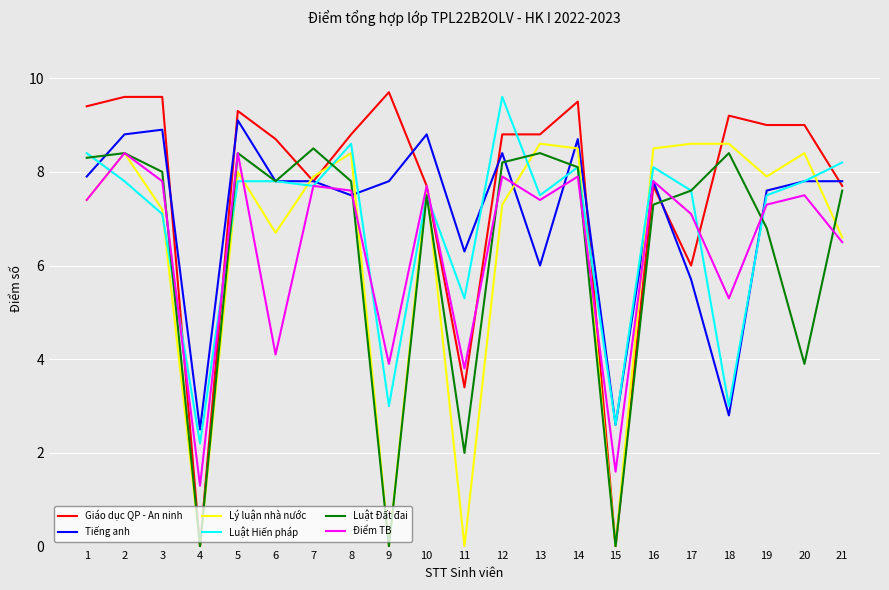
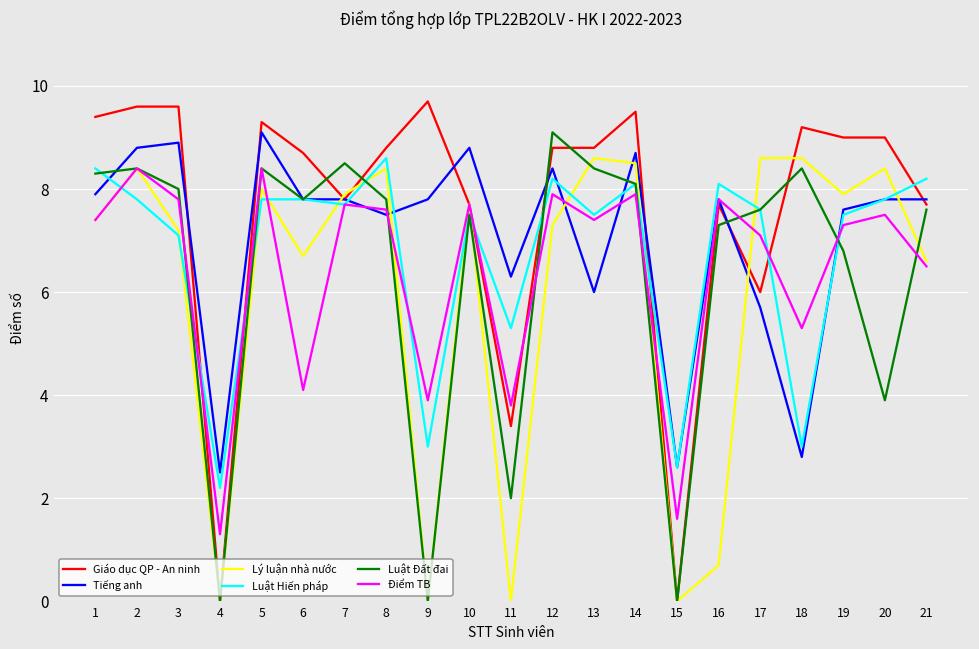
  {
    "Giáo dục QP - An ninh": {
      "1": 9.4,
      "2": 9.6,
      "3": 9.6,
      "5": 9.3,
      "6": 8.7,
      "8": 8.8,
      "9": 9.7,
      "11": 3.4,
      "12": 8.8,
      "13": 8.8,
      "14": 9.5,
      "16": 7.7,
      "17": 6.0,
      "18": 9.2,
      "19": 9.0,
      "20": 9.0,
      "21": 7.7
    },
    "Tiếng anh": {
      "1": 7.9,
      "2": 8.8,
      "3": 8.9,
      "4": 2.5,
      "5": 9.1,
      "8": 7.5,
      "9": 7.8,
      "10": 8.8,
      "11": 6.3,
      "12": 8.4,
      "13": 6.0,
      "14": 8.7,
      "17": 5.7,
      "18": 2.8,
      "19": 7.6,
      "21": 7.8
    },
    "Lý luận nhà nước": {
      "3": 7.2,
      "5": 8.0,
      "6": 6.7,
      "7": 7.9,
      "8": 8.4,
      "11": 0.0,
      "12": 7.3,
      "13": 8.6,
      "14": 8.5,
-     "16": 8.5,
+     "16": 0.7,
      "17": 8.6,
      "18": 8.6,
      "19": 7.9,
      "20": 8.4,
      "21": 6.6
    },
    "Luật Hiến pháp": {
      "1": 8.4,
      "2": 7.8,
      "3": 7.1,
      "4": 2.2,
      "5": 7.8,
      "8": 8.6,
      "9": 3.0,
      "11": 5.3,
-     "12": 9.6,
+     "12": 8.2,
      "13": 7.5,
      "16": 8.1,
      "18": 3.0,
      "19": 7.5,
      "21": 8.2
    },
    "Luật Đất đai": {
      "1": 8.3,
      "3": 8.0,
      "7": 8.5,
      "8": 7.8,
      "11": 2.0,
-     "12": 8.2,
+     "12": 9.1,
      "13": 8.4,
      "16": 7.3,
      "18": 8.4,
      "19": 6.8,
      "20": 3.9,
      "21": 7.6
    },
    "Điểm TB": {
      "3": 7.8,
      "4": 1.3,
      "6": 4.1,
      "8": 7.6,
      "9": 3.9,
      "11": 3.8,
      "12": 7.9,
      "13": 7.4,
      "14": 7.9,
      "15": 1.6,
      "17": 7.1,
      "18": 5.3,
      "19": 7.3,
      "20": 7.5,
      "21": 6.5
    }
  }
